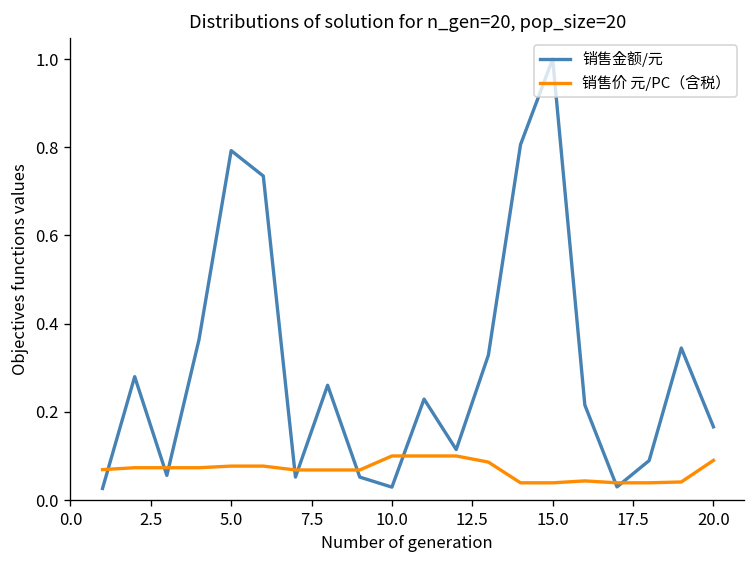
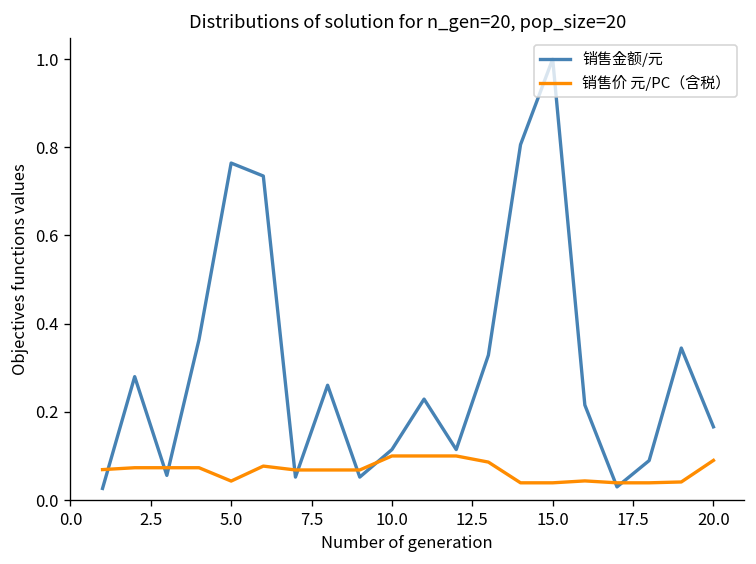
  {
    "销售金额/元": {
-     "5.0": 0.79,
-     "10.0": 0.03,
+     "5.0": 0.76,
+     "10.0": 0.11,
      "20.0": 0.17
    },
    "销售价 元/PC（含税）": {
-     "5.0": 0.08,
+     "5.0": 0.04,
      "10.0": 0.10,
      "15.0": 0.04,
      "20.0": 0.09
    }
  }
